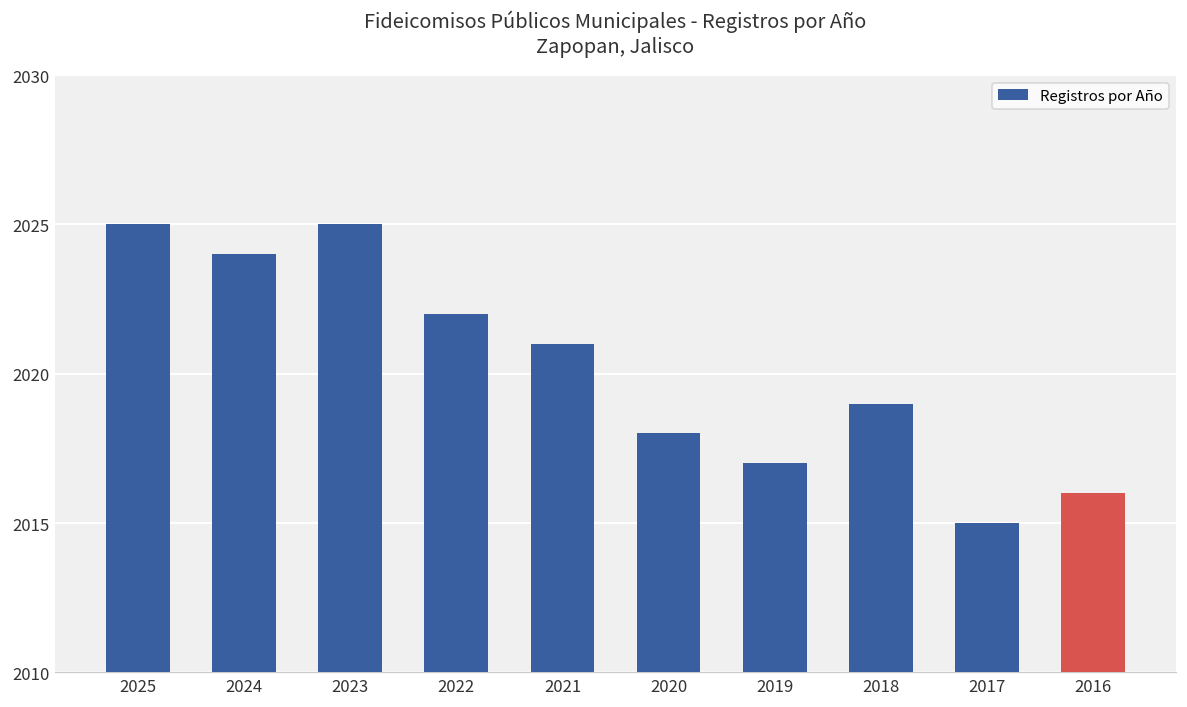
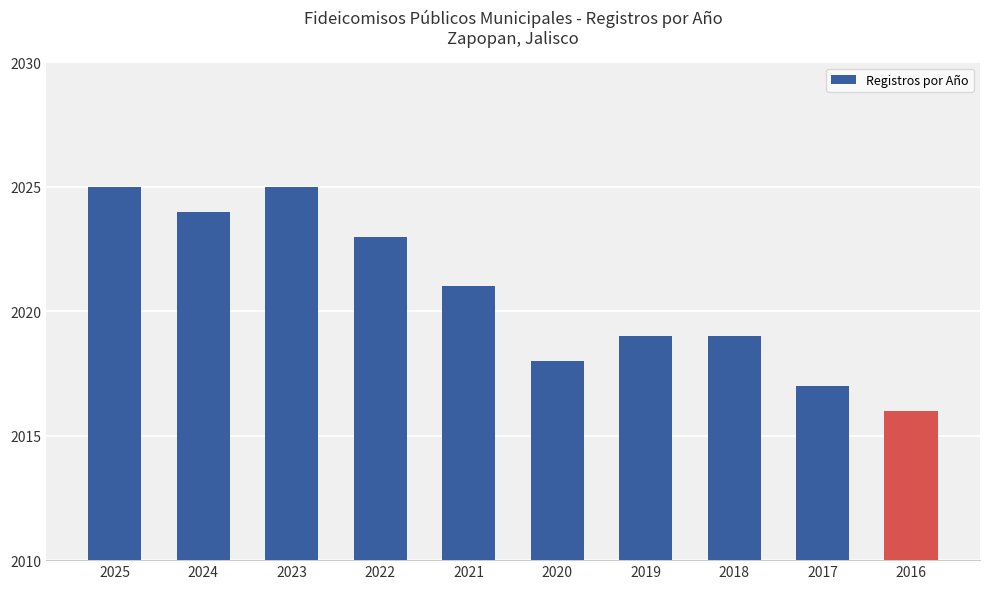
  {
    "2025": 2025,
    "2024": 2024,
    "2023": 2025,
-   "2022": 2022,
+   "2022": 2023,
    "2021": 2021,
    "2020": 2018,
-   "2019": 2017,
+   "2019": 2019,
    "2018": 2019,
-   "2017": 2015,
+   "2017": 2017,
    "2016": 2016
  }
